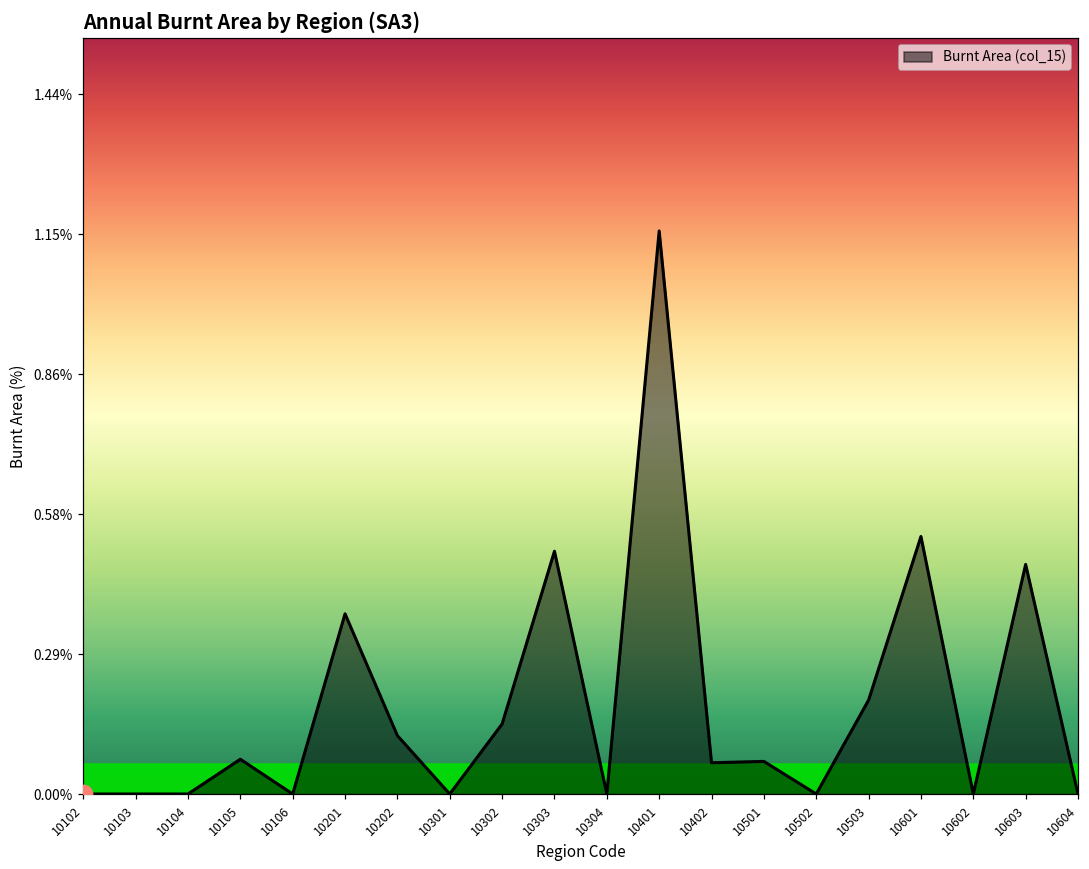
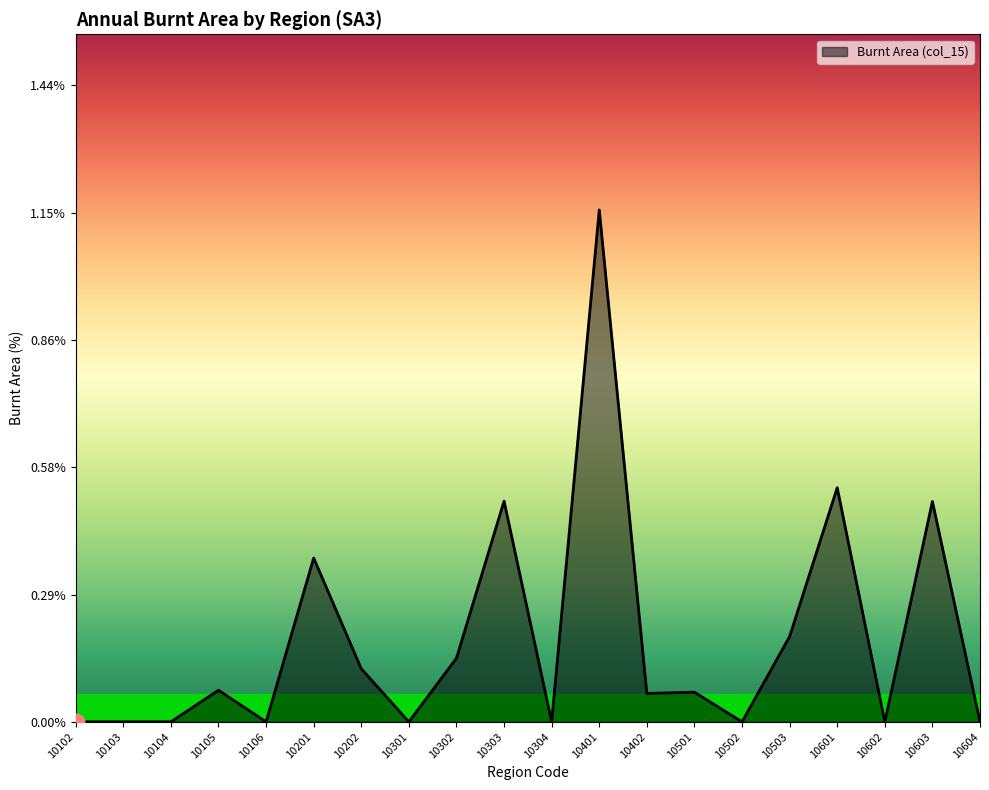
  {
    "Burnt Area (col_15)": {
      "10105": "0.07%",
      "10201": "0.37%",
      "10202": "0.12%",
      "10302": "0.14%",
      "10303": "0.50%",
      "10401": "1.16%",
      "10402": "0.06%",
      "10501": "0.07%",
      "10503": "0.19%",
      "10601": "0.53%",
-     "10603": "0.47%"
+     "10603": "0.50%"
    }
  }
